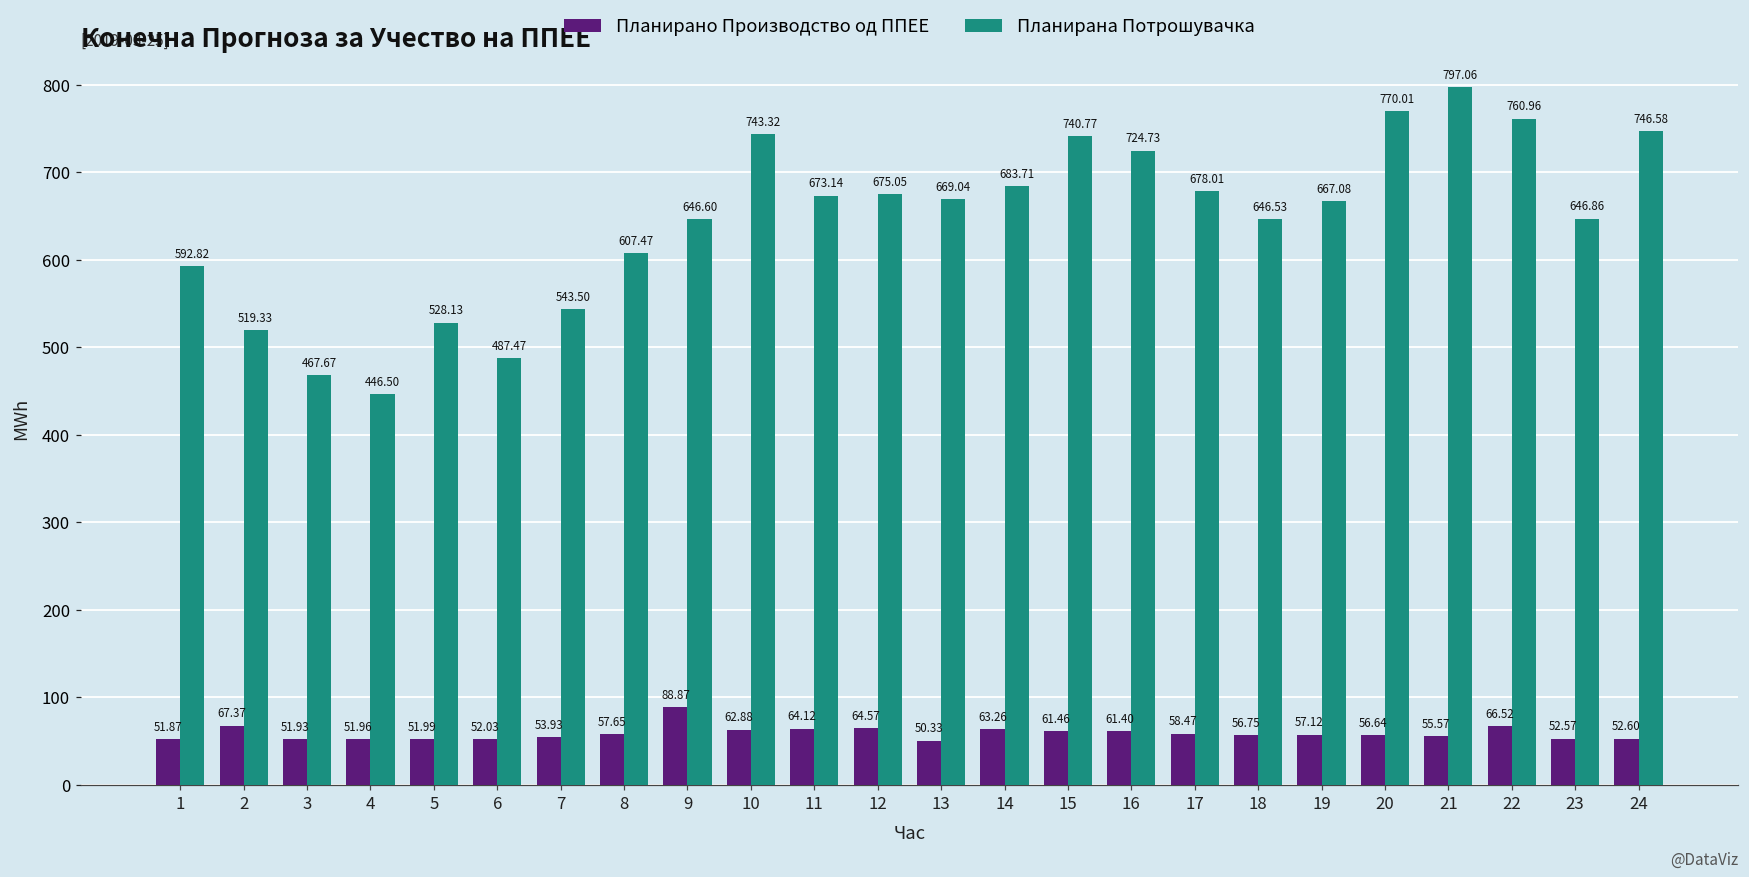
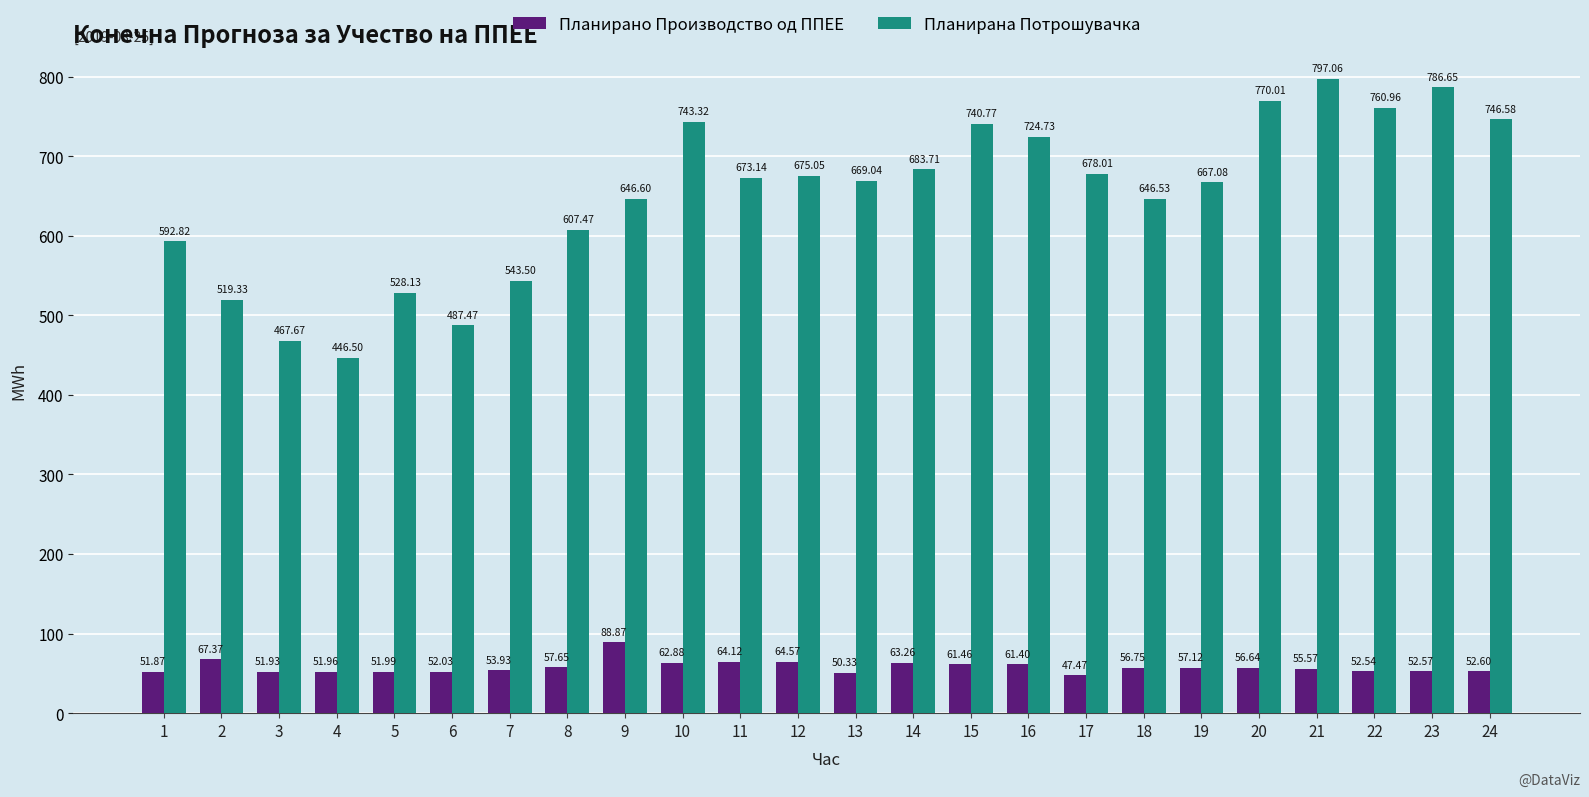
  {
    "Планирано Производство од ППЕЕ": {
      "1": 51.87,
      "2": 67.37,
      "3": 51.93,
      "4": 51.96,
      "5": 51.99,
      "6": 52.03,
      "7": 53.93,
      "8": 57.65,
      "9": 88.87,
      "10": 62.88,
      "11": 64.12,
      "12": 64.57,
      "13": 50.33,
      "14": 63.26,
      "15": 61.46,
      "16": 61.40,
-     "17": 58.47,
+     "17": 47.47,
      "18": 56.75,
      "19": 57.12,
      "20": 56.64,
      "21": 55.57,
-     "22": 66.52,
+     "22": 52.54,
      "23": 52.57,
      "24": 52.60
    },
    "Планирана Потрошувачка": {
      "1": 592.82,
      "2": 519.33,
      "3": 467.67,
      "4": 446.50,
      "5": 528.13,
      "6": 487.47,
      "7": 543.50,
      "8": 607.47,
      "9": 646.60,
      "10": 743.32,
      "11": 673.14,
      "12": 675.05,
      "13": 669.04,
      "14": 683.71,
      "15": 740.77,
      "16": 724.73,
      "17": 678.01,
      "18": 646.53,
      "19": 667.08,
      "20": 770.01,
      "21": 797.06,
      "22": 760.96,
-     "23": 646.86,
+     "23": 786.65,
      "24": 746.58
    }
  }
